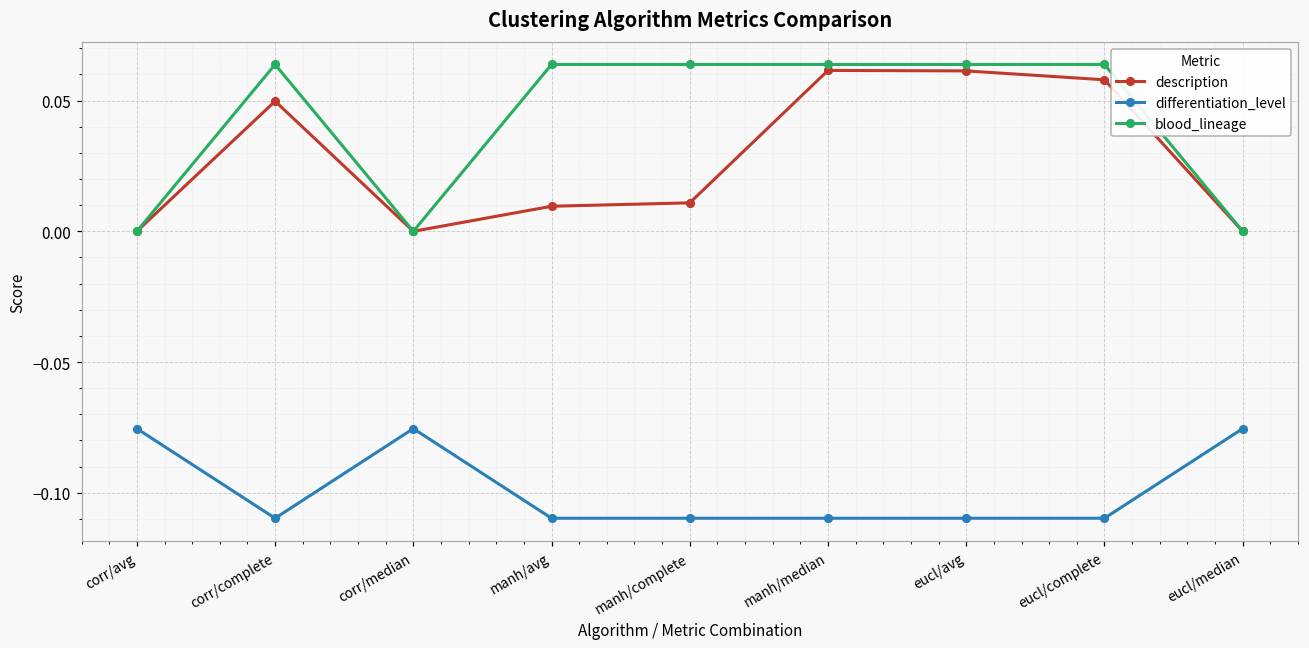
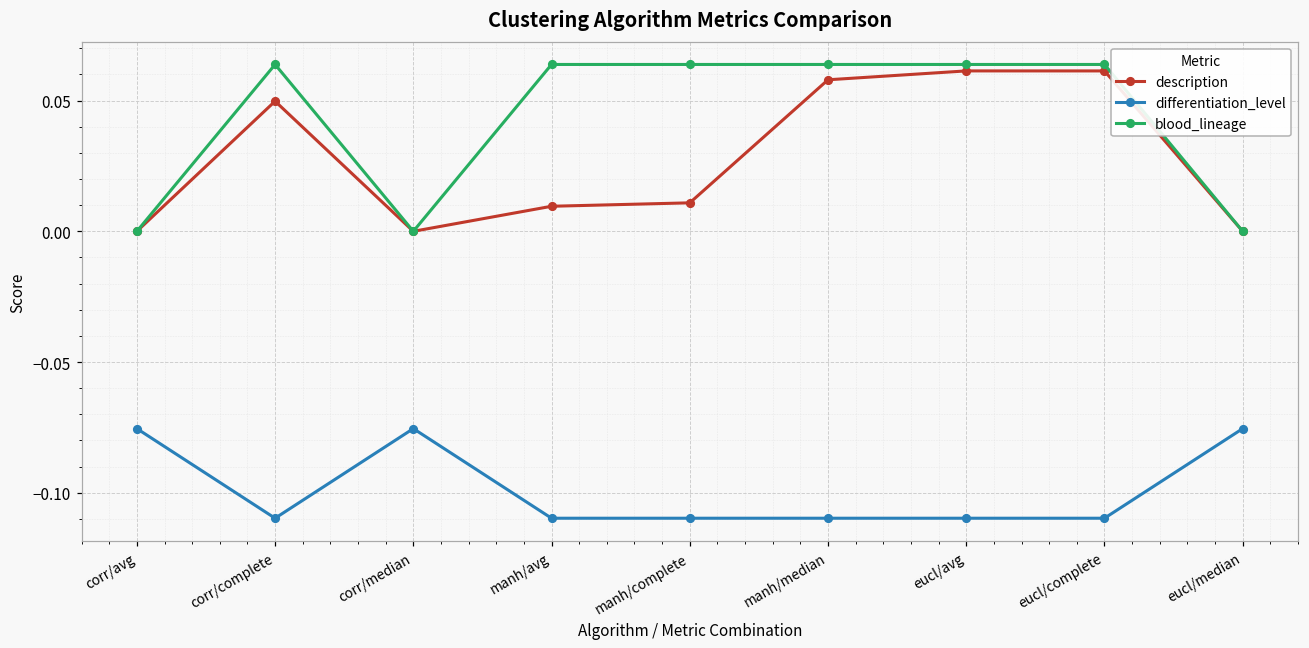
  {
    "description": {
      "corr/complete": 0.050,
      "manh/avg": 0.010,
      "manh/complete": 0.011,
-     "manh/median": 0.062,
+     "manh/median": 0.058,
      "eucl/avg": 0.061,
-     "eucl/complete": 0.058
+     "eucl/complete": 0.061
    },
    "differentiation_level": {
      "corr/avg": -0.075,
      "corr/complete": -0.110,
      "corr/median": -0.075,
      "manh/avg": -0.110,
      "manh/complete": -0.110,
      "manh/median": -0.110,
      "eucl/avg": -0.110,
      "eucl/complete": -0.110,
      "eucl/median": -0.075
    },
    "blood_lineage": {
      "corr/complete": 0.064,
      "manh/avg": 0.064,
      "manh/complete": 0.064,
      "manh/median": 0.064,
      "eucl/avg": 0.064,
      "eucl/complete": 0.064
    }
  }
